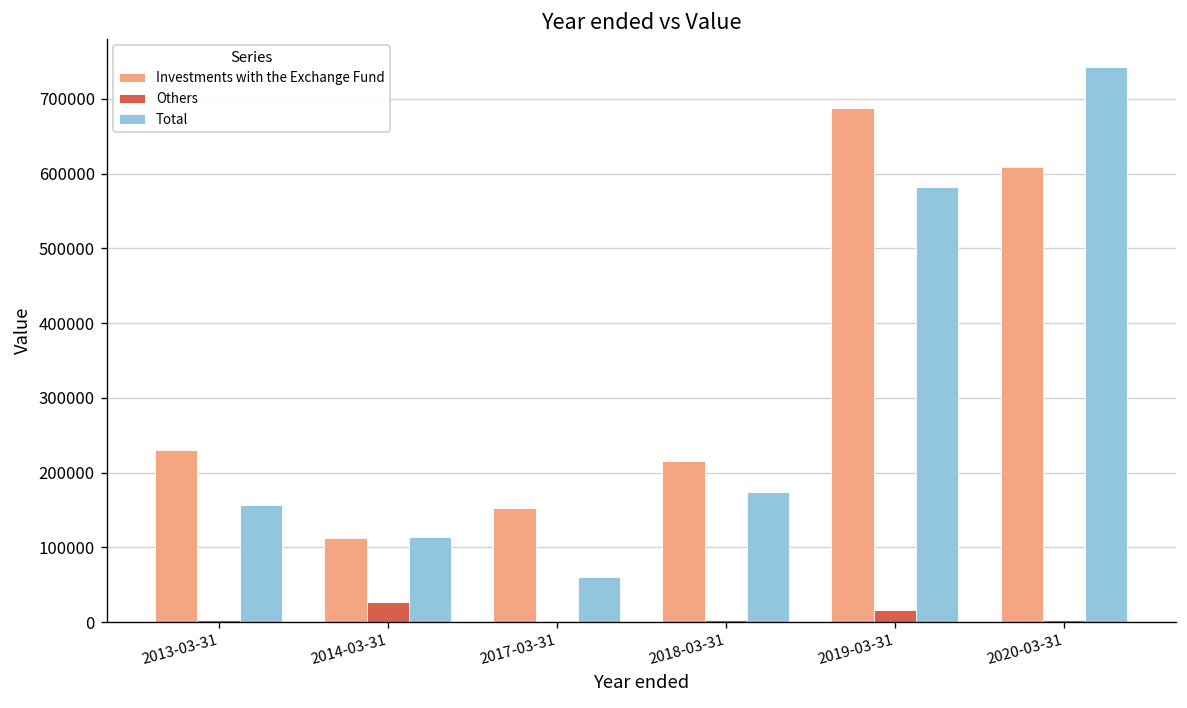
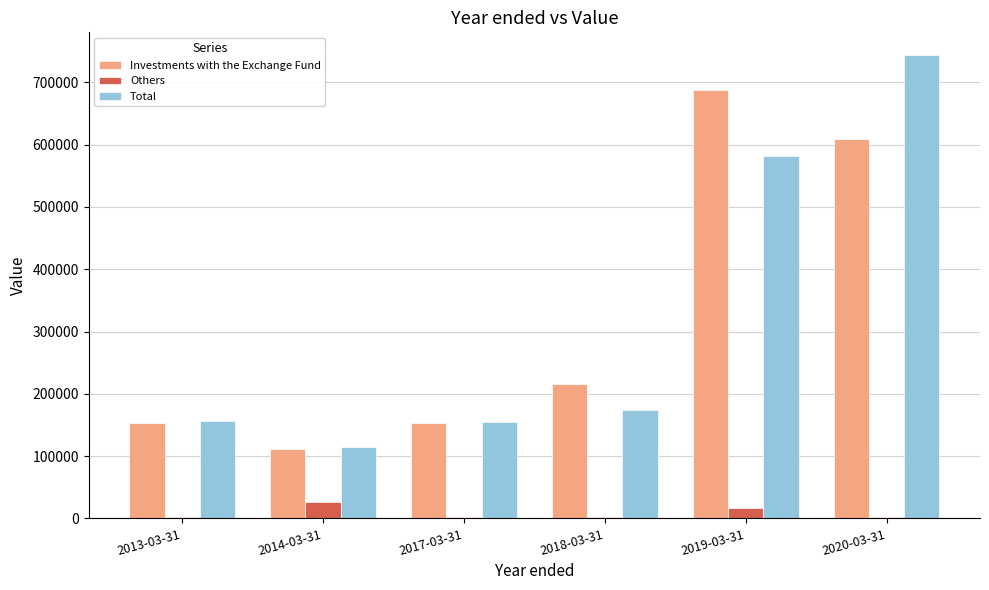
  {
    "Investments with the Exchange Fund": {
-     "2013-03-31": 230000,
+     "2013-03-31": 150000,
      "2014-03-31": 110000,
      "2017-03-31": 150000,
      "2018-03-31": 220000,
      "2019-03-31": 690000,
      "2020-03-31": 610000
    },
    "Others": {
      "2014-03-31": 30000,
      "2019-03-31": 20000
    },
    "Total": {
      "2013-03-31": 160000,
      "2014-03-31": 110000,
-     "2017-03-31": 60000,
+     "2017-03-31": 150000,
      "2018-03-31": 170000,
      "2019-03-31": 580000,
      "2020-03-31": 740000
    }
  }
